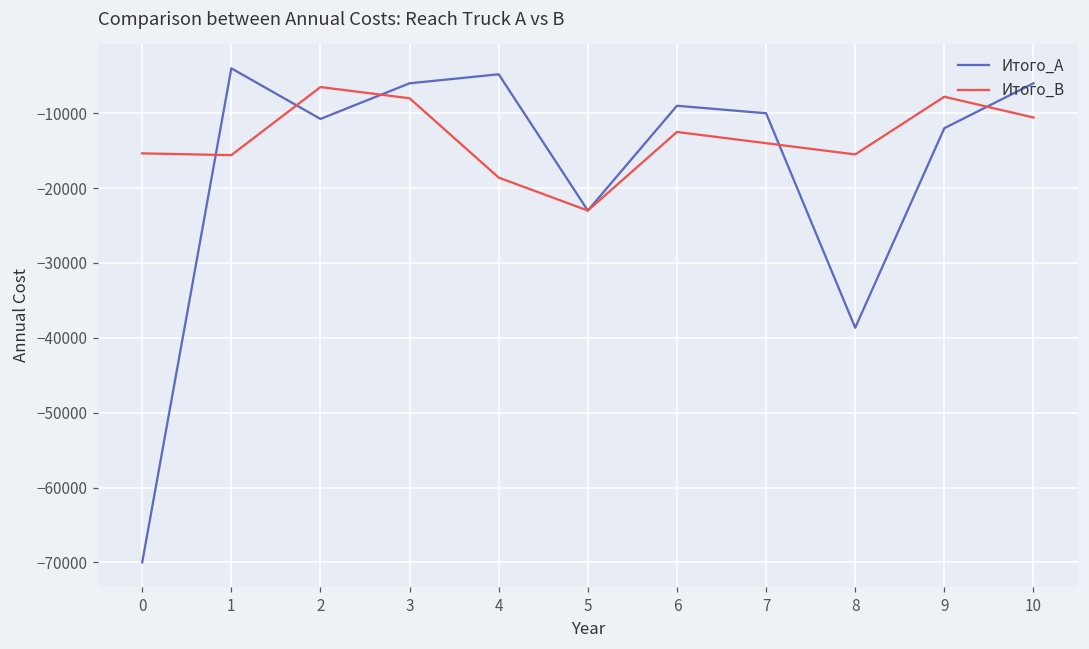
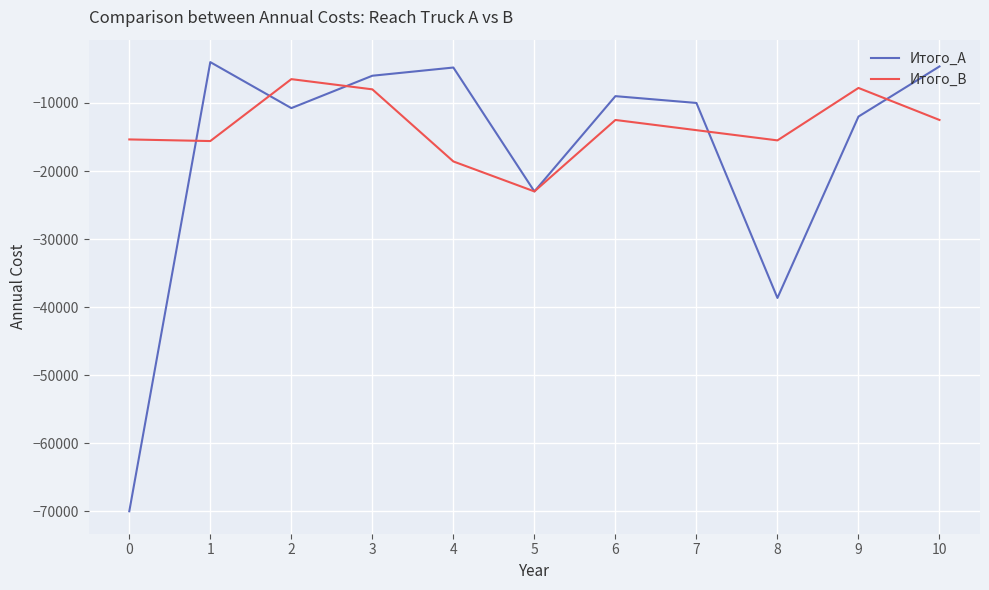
  {
    "Итого_А": {
      "0": -70000,
      "1": -4000,
      "2": -11000,
      "3": -6000,
      "4": -5000,
      "6": -9000,
      "7": -10000,
      "8": -39000,
      "9": -12000,
-     "10": -6000
+     "10": -5000
    },
    "Итого_В": {
      "0": -15000,
      "1": -16000,
      "2": -7000,
      "3": -8000,
      "4": -19000,
      "6": -13000,
      "7": -14000,
      "8": -16000,
      "9": -8000,
-     "10": -11000
+     "10": -13000
    }
  }
